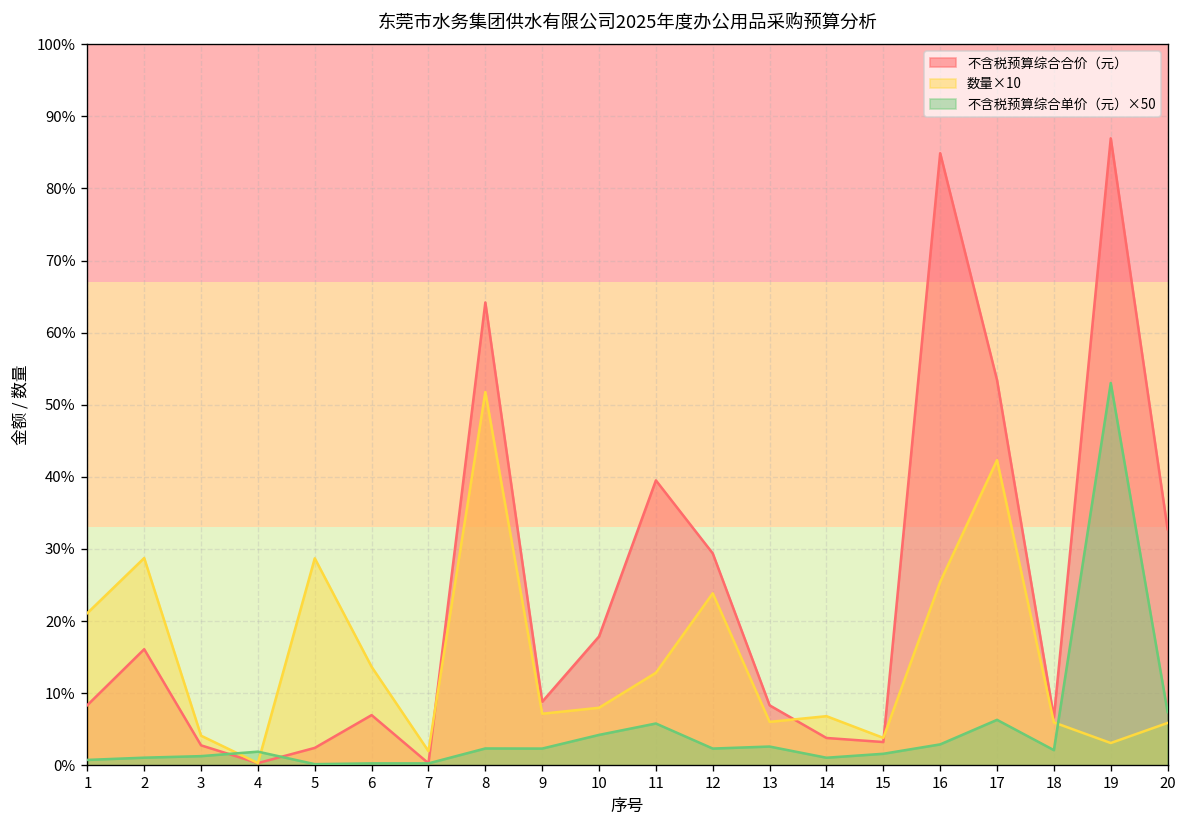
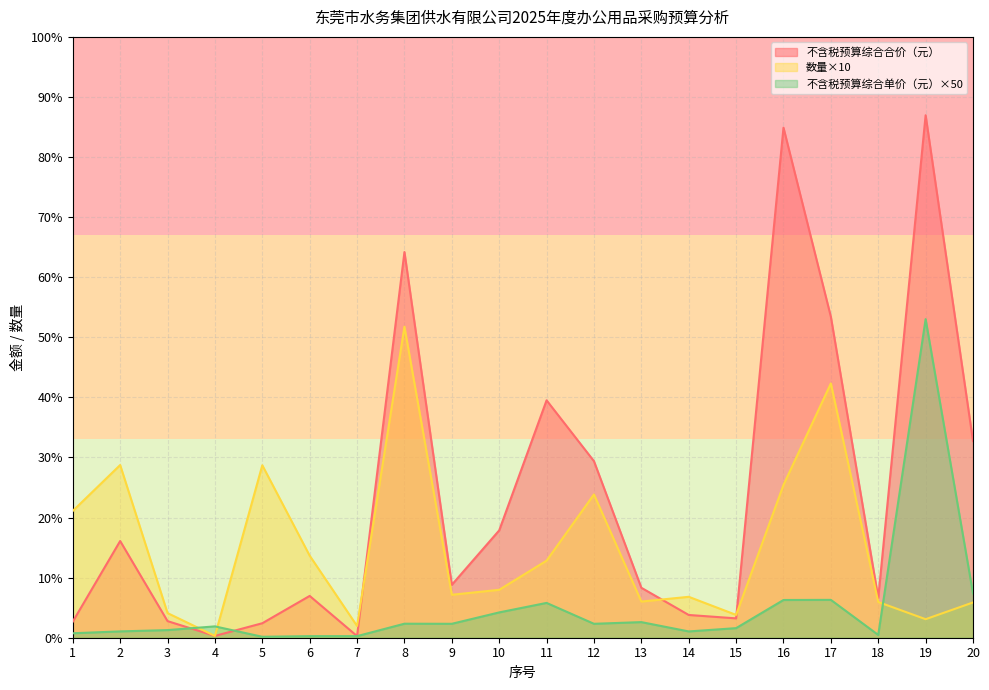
  {
    "不含税预算综合合价（元）": {
-     "1": "8%",
+     "1": "3%",
      "2": "16%",
      "3": "3%",
      "5": "2%",
      "6": "7%",
      "8": "64%",
      "9": "9%",
      "10": "18%",
      "11": "40%",
      "12": "29%",
      "13": "8%",
      "14": "4%",
      "15": "3%",
      "16": "85%",
      "17": "53%",
      "18": "7%",
      "19": "87%",
      "20": "33%"
    },
    "数量×10": {
      "1": "21%",
      "2": "29%",
      "3": "4%",
      "5": "29%",
      "6": "14%",
      "7": "2%",
      "8": "52%",
      "9": "7%",
      "10": "8%",
      "11": "13%",
      "12": "24%",
      "13": "6%",
      "14": "7%",
      "15": "4%",
      "16": "25%",
      "17": "42%",
      "18": "6%",
      "19": "3%",
      "20": "6%"
    },
    "不含税预算综合单价（元）×50": {
      "1": "1%",
      "2": "1%",
      "3": "1%",
      "4": "2%",
      "5": "0%",
      "6": "0%",
      "8": "2%",
      "9": "2%",
      "10": "4%",
      "11": "6%",
      "12": "2%",
      "13": "3%",
      "14": "1%",
      "15": "2%",
-     "16": "3%",
+     "16": "6%",
      "17": "6%",
-     "18": "2%",
+     "18": "0%",
      "19": "53%",
      "20": "7%"
    }
  }
